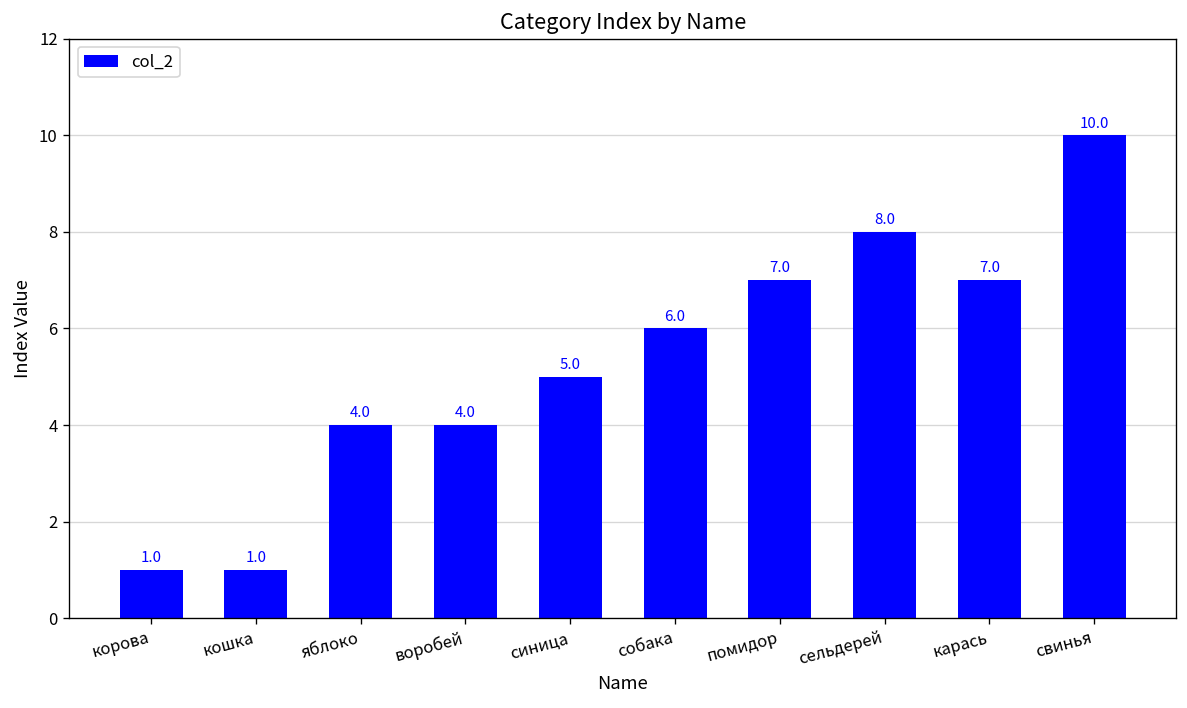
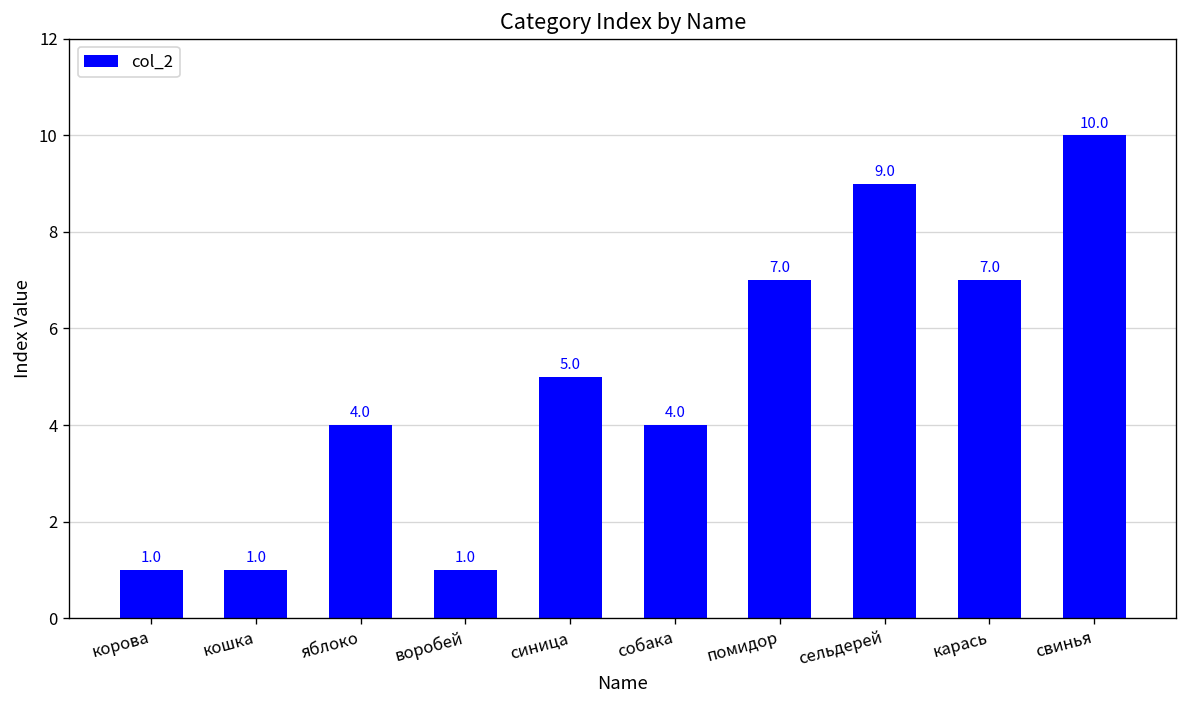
  {
    "корова": 1.0,
    "кошка": 1.0,
    "яблоко": 4.0,
-   "воробей": 4.0,
+   "воробей": 1.0,
    "синица": 5.0,
-   "собака": 6.0,
+   "собака": 4.0,
    "помидор": 7.0,
-   "сельдерей": 8.0,
+   "сельдерей": 9.0,
    "карась": 7.0,
    "свинья": 10.0
  }
